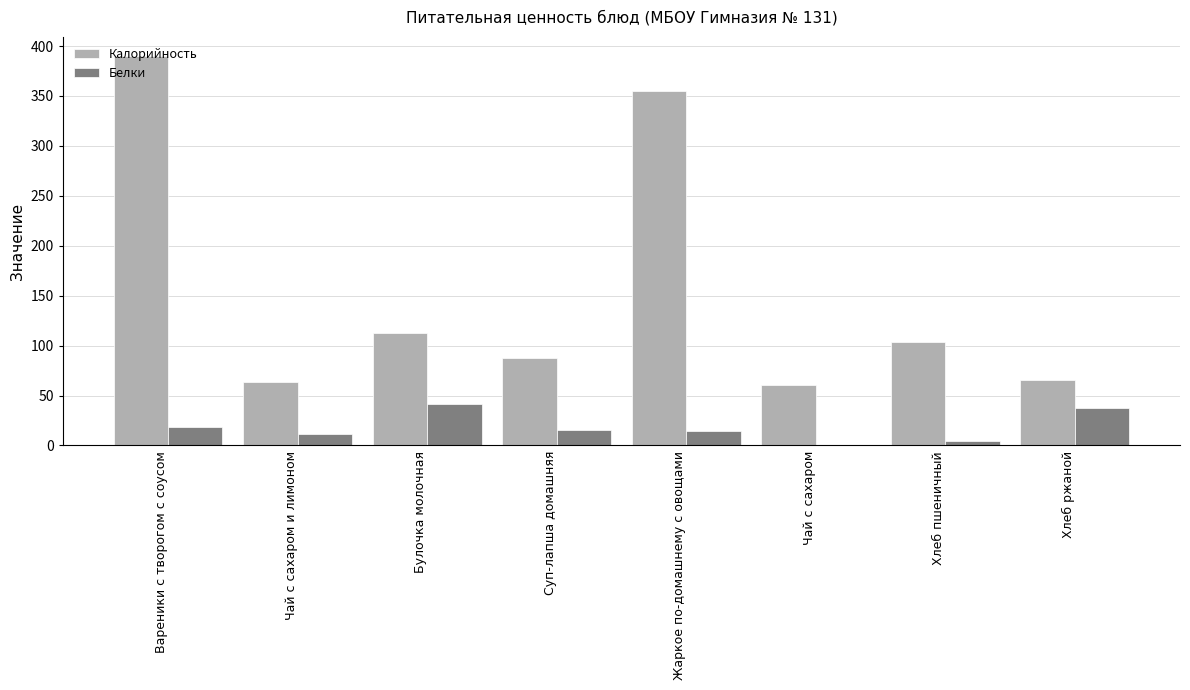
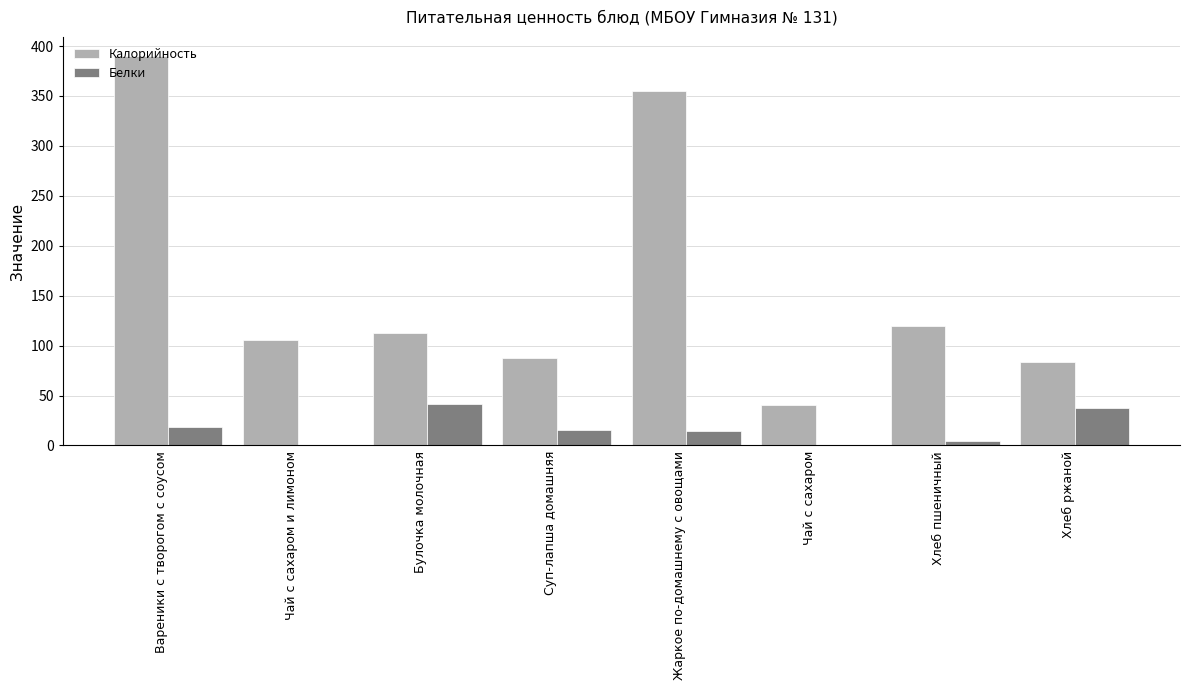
  {
    "Калорийность": {
      "Вареники с творогом с соусом": 390,
-     "Чай с сахаром и лимоном": 60,
+     "Чай с сахаром и лимоном": 110,
      "Булочка молочная": 110,
      "Суп-лапша домашняя": 90,
      "Жаркое по-домашнему с овощами": 360,
-     "Чай с сахаром": 60,
-     "Хлеб пшеничный": 100,
-     "Хлеб ржаной": 70
+     "Чай с сахаром": 40,
+     "Хлеб пшеничный": 120,
+     "Хлеб ржаной": 80
    },
    "Белки": {
      "Вареники с творогом с соусом": 20,
-     "Чай с сахаром и лимоном": 10,
+     "Чай с сахаром и лимоном": 0,
      "Булочка молочная": 40,
      "Суп-лапша домашняя": 20,
      "Жаркое по-домашнему с овощами": 10,
      "Хлеб пшеничный": 0,
      "Хлеб ржаной": 40
    }
  }
